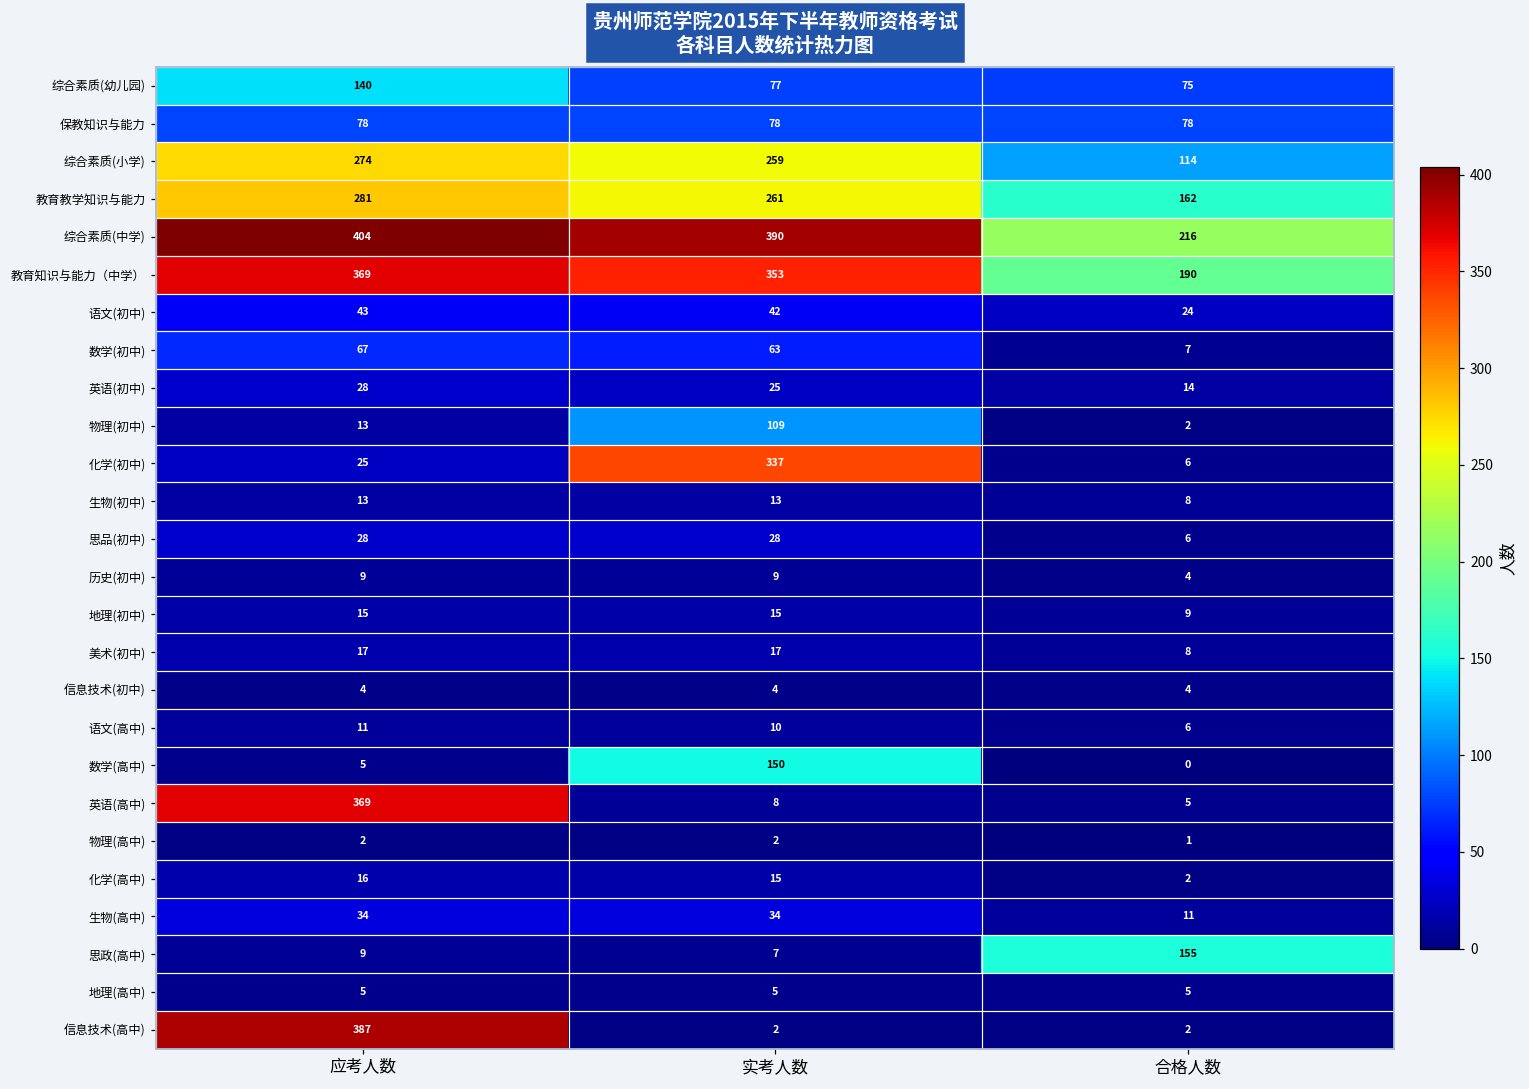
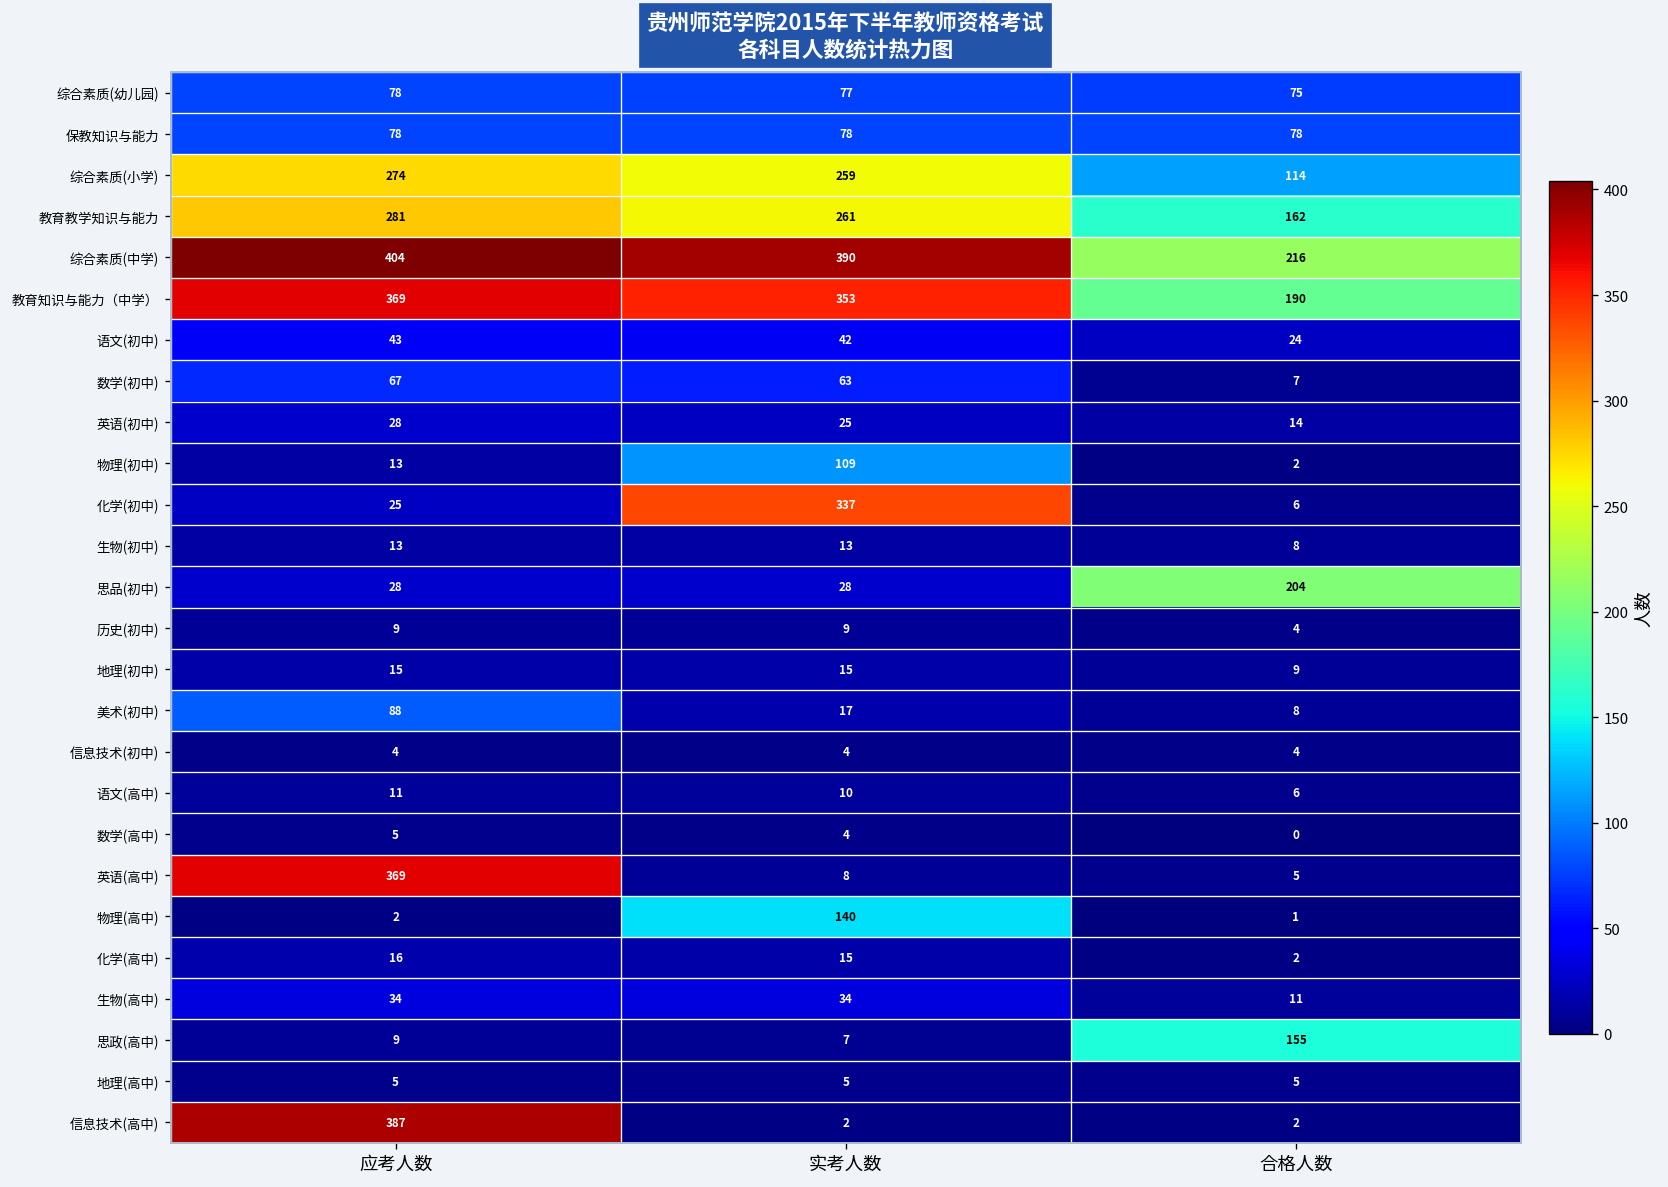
  {
    "综合素质(幼儿园)": {
-     "应考人数": 140,
+     "应考人数": 78,
      "实考人数": 77,
      "合格人数": 75
    },
    "保教知识与能力": {
      "应考人数": 78,
      "实考人数": 78,
      "合格人数": 78
    },
    "综合素质(小学)": {
      "应考人数": 274,
      "实考人数": 259,
      "合格人数": 114
    },
    "教育教学知识与能力": {
      "应考人数": 281,
      "实考人数": 261,
      "合格人数": 162
    },
    "综合素质(中学)": {
      "应考人数": 404,
      "实考人数": 390,
      "合格人数": 216
    },
    "教育知识与能力（中学）": {
      "应考人数": 369,
      "实考人数": 353,
      "合格人数": 190
    },
    "语文(初中)": {
      "应考人数": 43,
      "实考人数": 42,
      "合格人数": 24
    },
    "数学(初中)": {
      "应考人数": 67,
      "实考人数": 63,
      "合格人数": 7
    },
    "英语(初中)": {
      "应考人数": 28,
      "实考人数": 25,
      "合格人数": 14
    },
    "物理(初中)": {
      "应考人数": 13,
      "实考人数": 109,
      "合格人数": 2
    },
    "化学(初中)": {
      "应考人数": 25,
      "实考人数": 337,
      "合格人数": 6
    },
    "生物(初中)": {
      "应考人数": 13,
      "实考人数": 13,
      "合格人数": 8
    },
    "思品(初中)": {
      "应考人数": 28,
      "实考人数": 28,
-     "合格人数": 6
+     "合格人数": 204
    },
    "历史(初中)": {
      "应考人数": 9,
      "实考人数": 9,
      "合格人数": 4
    },
    "地理(初中)": {
      "应考人数": 15,
      "实考人数": 15,
      "合格人数": 9
    },
    "美术(初中)": {
-     "应考人数": 17,
+     "应考人数": 88,
      "实考人数": 17,
      "合格人数": 8
    },
    "信息技术(初中)": {
      "应考人数": 4,
      "实考人数": 4,
      "合格人数": 4
    },
    "语文(高中)": {
      "应考人数": 11,
      "实考人数": 10,
      "合格人数": 6
    },
    "数学(高中)": {
      "应考人数": 5,
-     "实考人数": 150,
+     "实考人数": 4,
      "合格人数": 0
    },
    "英语(高中)": {
      "应考人数": 369,
      "实考人数": 8,
      "合格人数": 5
    },
    "物理(高中)": {
      "应考人数": 2,
-     "实考人数": 2,
+     "实考人数": 140,
      "合格人数": 1
    },
    "化学(高中)": {
      "应考人数": 16,
      "实考人数": 15,
      "合格人数": 2
    },
    "生物(高中)": {
      "应考人数": 34,
      "实考人数": 34,
      "合格人数": 11
    },
    "思政(高中)": {
      "应考人数": 9,
      "实考人数": 7,
      "合格人数": 155
    },
    "地理(高中)": {
      "应考人数": 5,
      "实考人数": 5,
      "合格人数": 5
    },
    "信息技术(高中)": {
      "应考人数": 387,
      "实考人数": 2,
      "合格人数": 2
    }
  }
